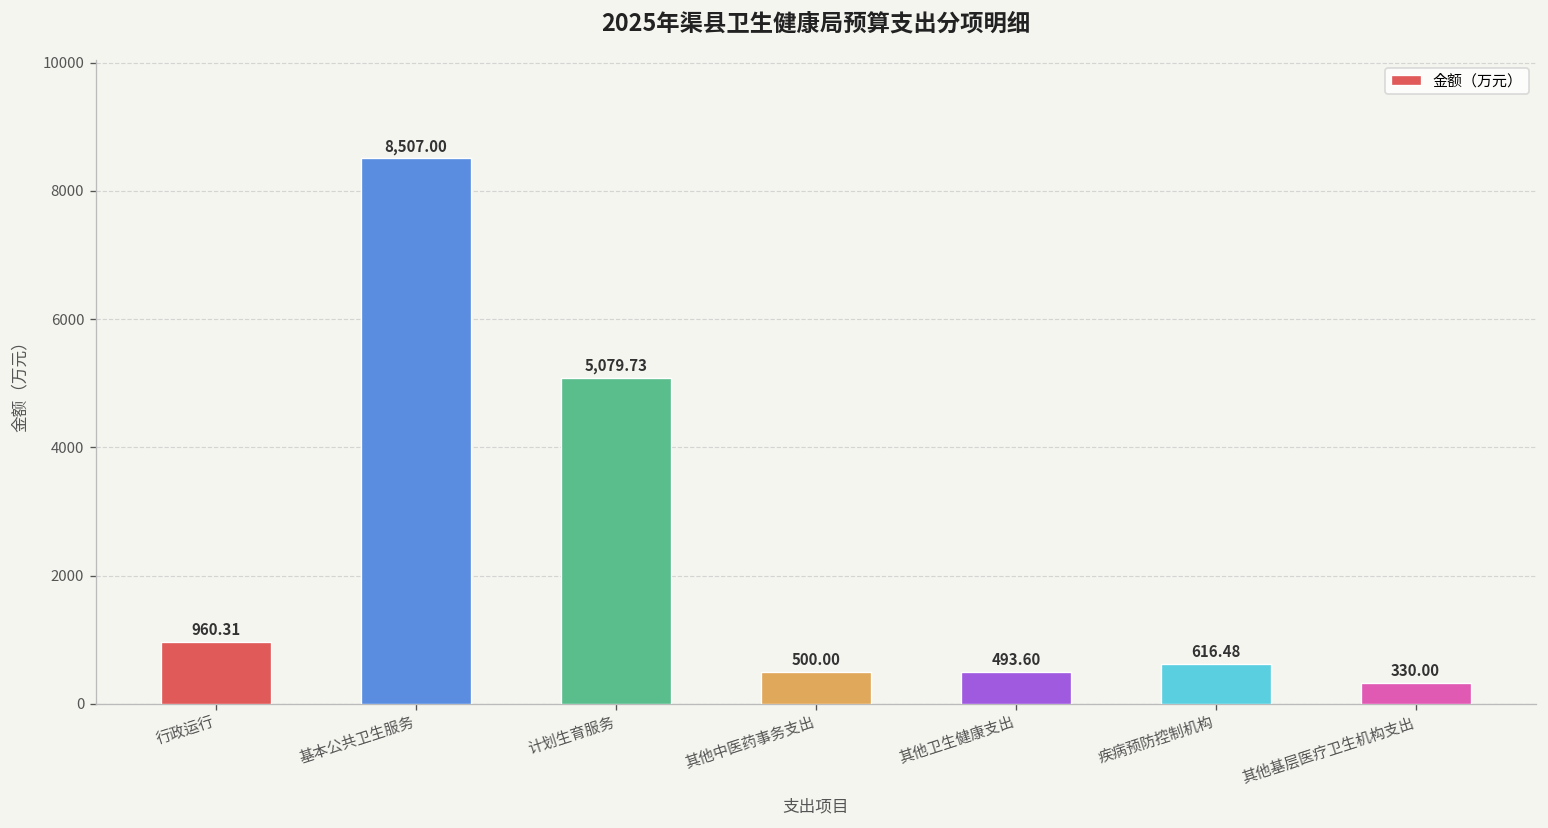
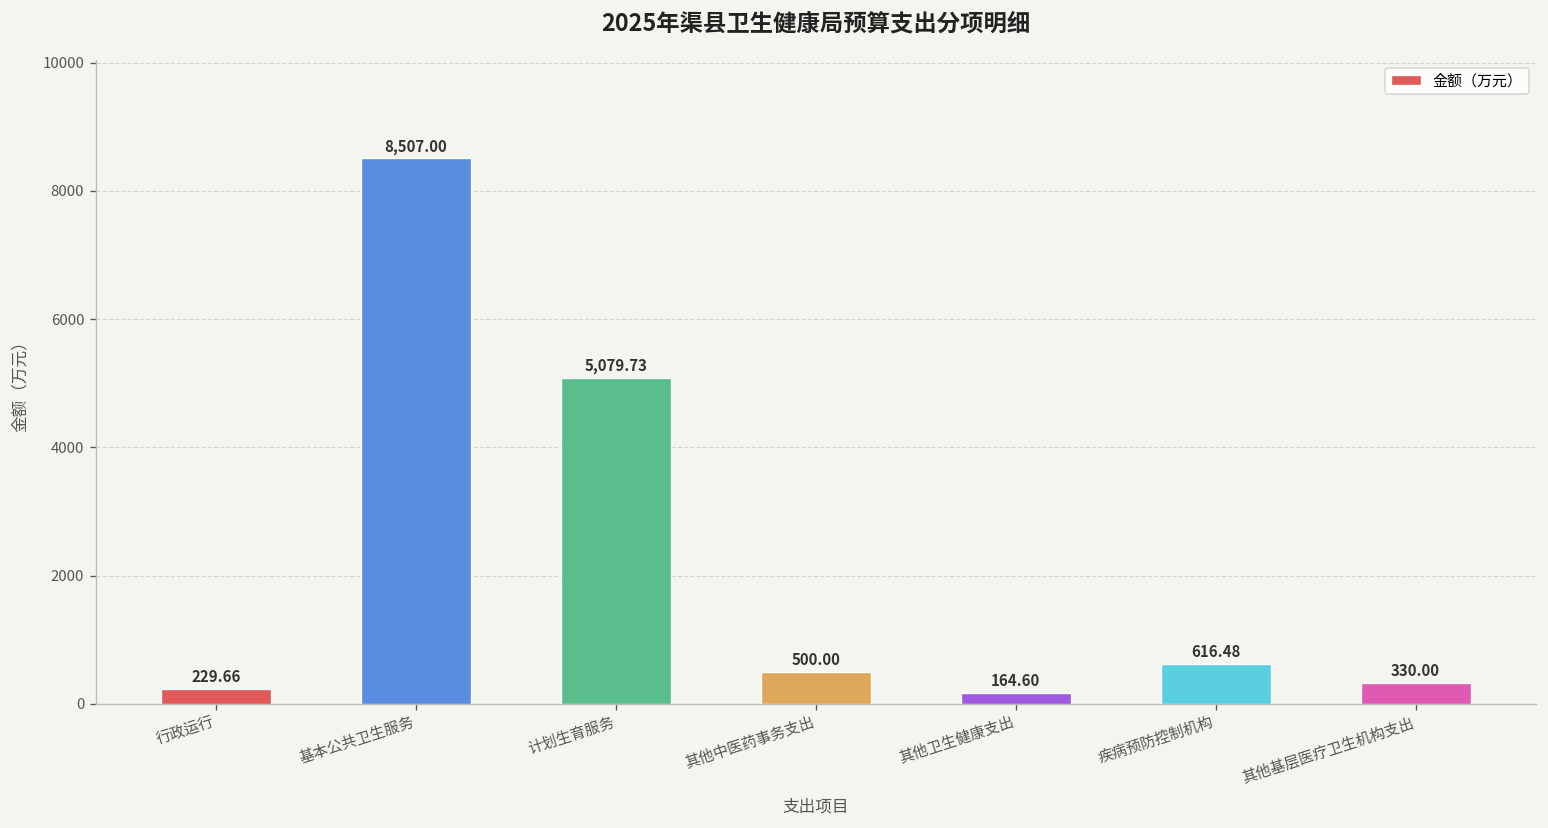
  {
-   "行政运行": "960.31",
+   "行政运行": "229.66",
    "基本公共卫生服务": "8,507.00",
    "计划生育服务": "5,079.73",
    "其他中医药事务支出": "500.00",
-   "其他卫生健康支出": "493.60",
+   "其他卫生健康支出": "164.60",
    "疾病预防控制机构": "616.48",
    "其他基层医疗卫生机构支出": "330.00"
  }
